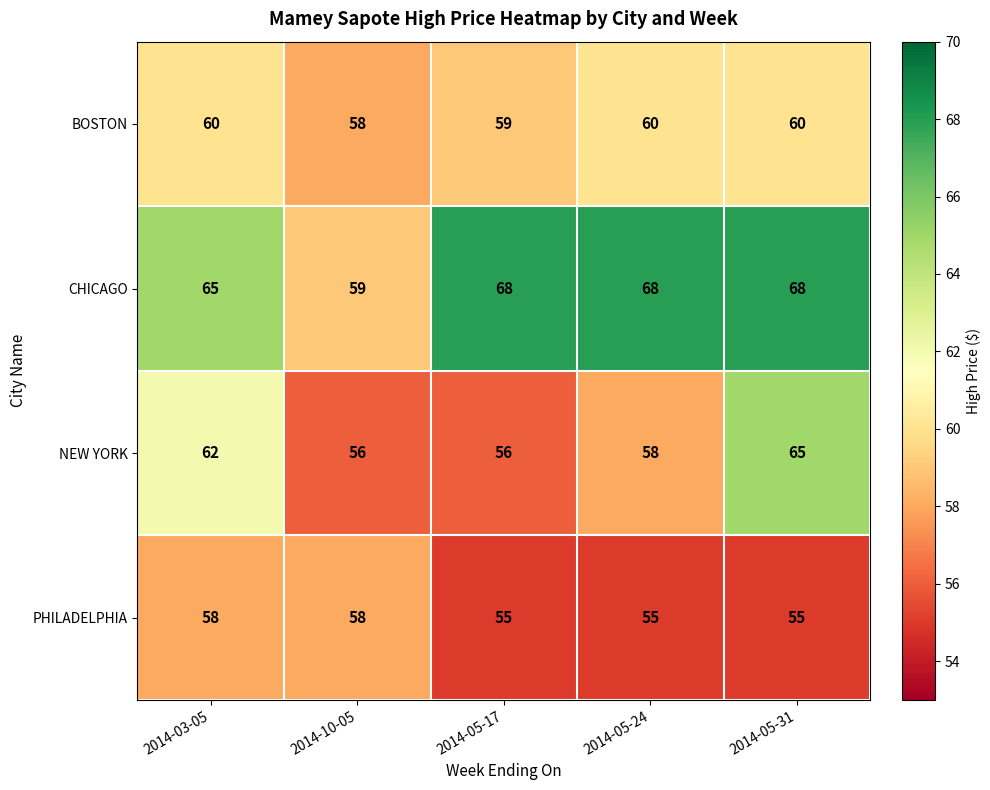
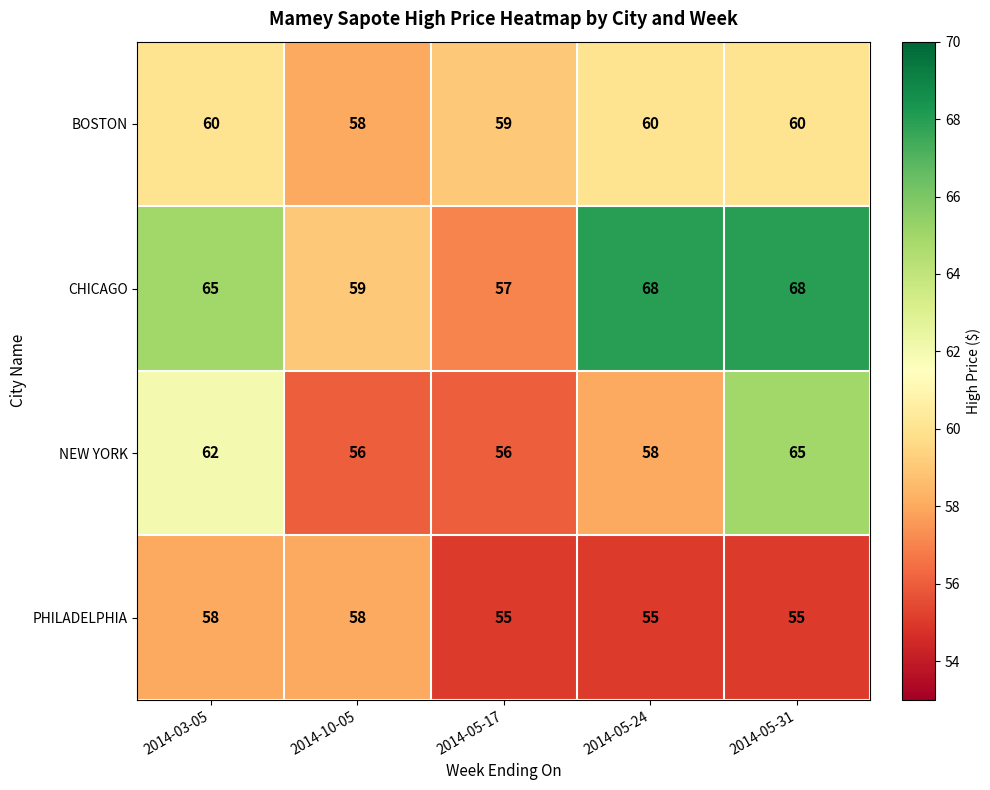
  {
    "BOSTON": {
      "2014-03-05": 60,
      "2014-10-05": 58,
      "2014-05-17": 59,
      "2014-05-24": 60,
      "2014-05-31": 60
    },
    "CHICAGO": {
      "2014-03-05": 65,
      "2014-10-05": 59,
-     "2014-05-17": 68,
+     "2014-05-17": 57,
      "2014-05-24": 68,
      "2014-05-31": 68
    },
    "NEW YORK": {
      "2014-03-05": 62,
      "2014-10-05": 56,
      "2014-05-17": 56,
      "2014-05-24": 58,
      "2014-05-31": 65
    },
    "PHILADELPHIA": {
      "2014-03-05": 58,
      "2014-10-05": 58,
      "2014-05-17": 55,
      "2014-05-24": 55,
      "2014-05-31": 55
    }
  }
